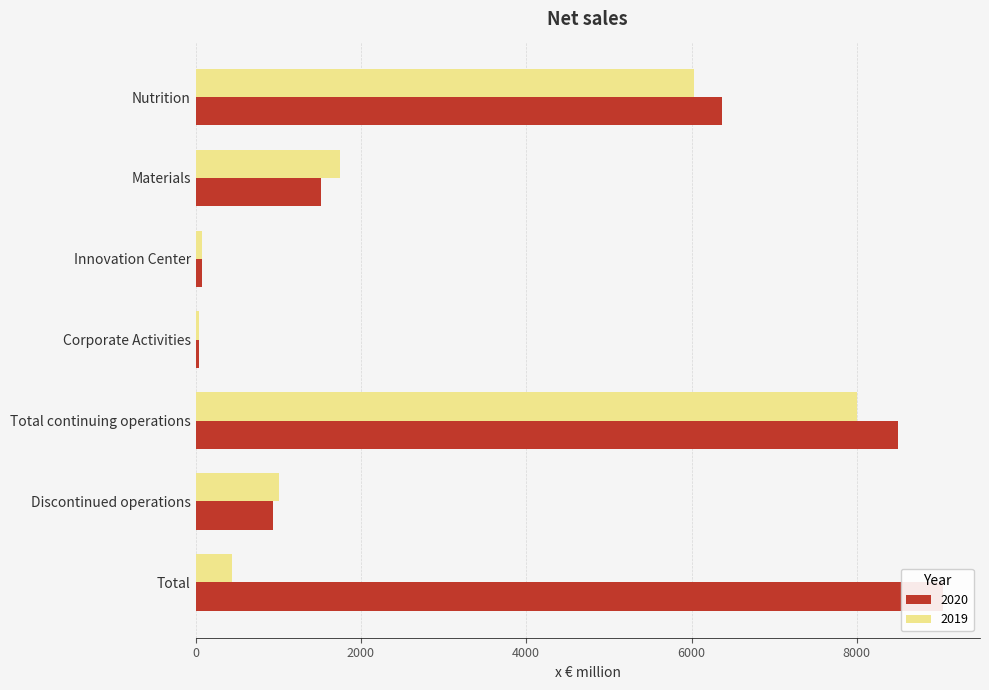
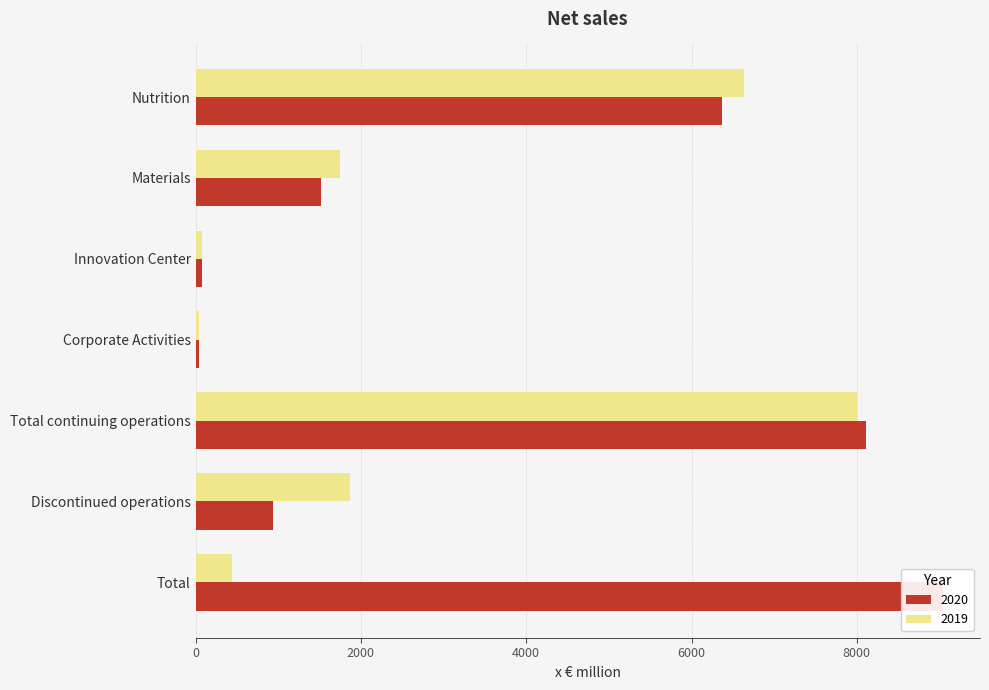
  {
    "2020": {
      "Nutrition": 6400,
      "Materials": 1500,
      "Innovation Center": 100,
      "Corporate Activities": 0,
-     "Total continuing operations": 8500,
+     "Total continuing operations": 8100,
      "Discontinued operations": 900
    },
    "2019": {
-     "Nutrition": 6000,
+     "Nutrition": 6600,
      "Materials": 1700,
      "Innovation Center": 100,
      "Corporate Activities": 0,
      "Total continuing operations": 8000,
-     "Discontinued operations": 1000,
+     "Discontinued operations": 1900,
      "Total": 400
    }
  }
